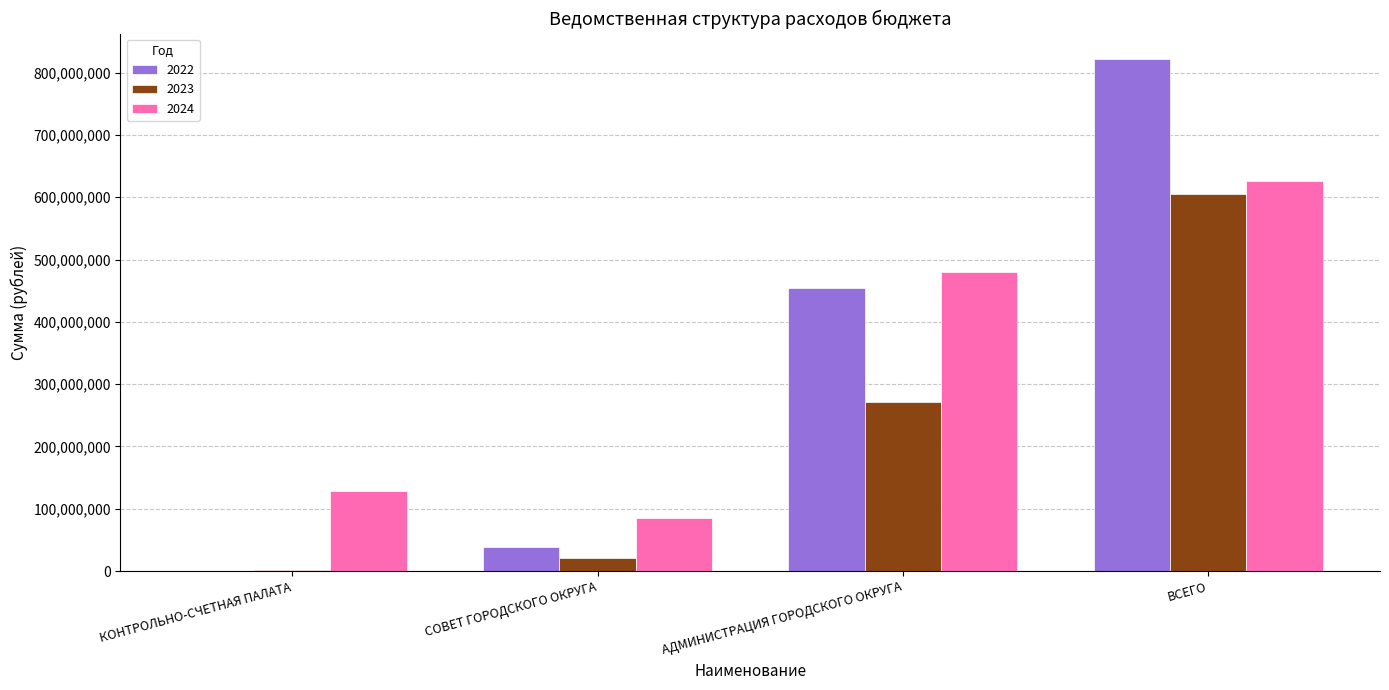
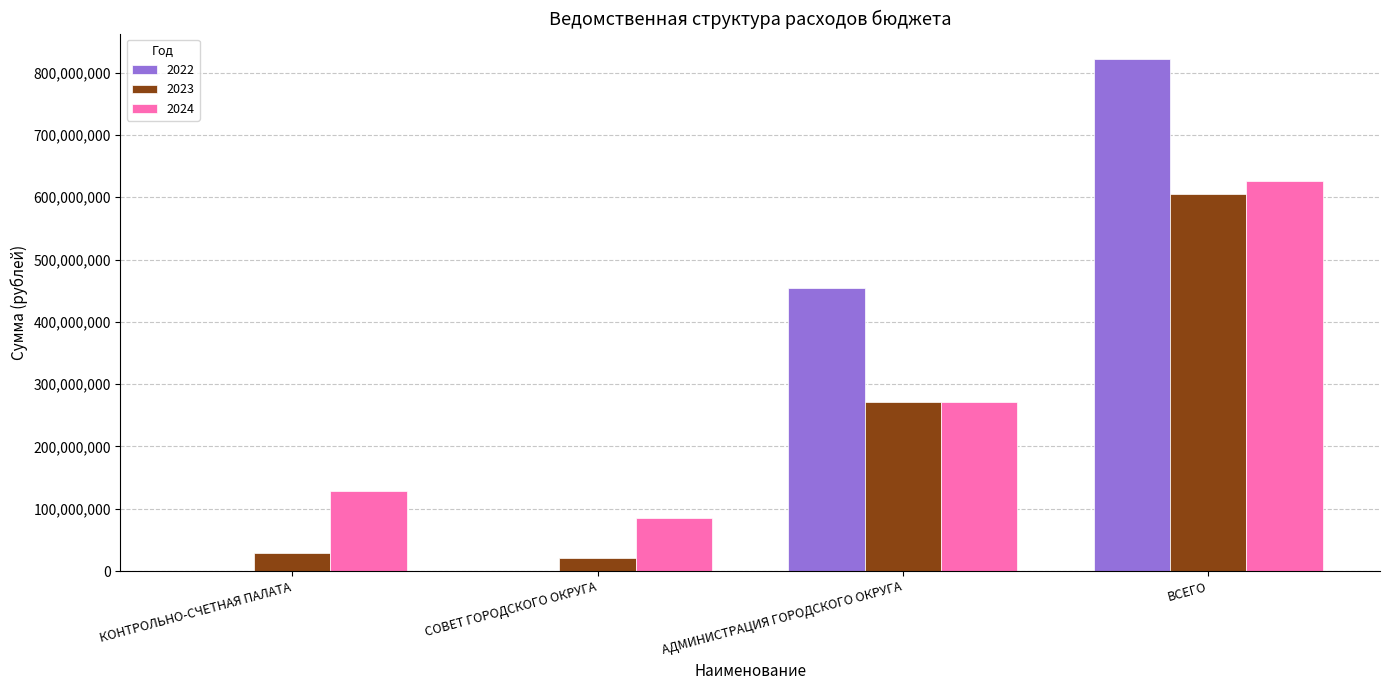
  {
    "2022": {
-     "СОВЕТ ГОРОДСКОГО ОКРУГА": "40,000,000",
+     "СОВЕТ ГОРОДСКОГО ОКРУГА": "0",
      "АДМИНИСТРАЦИЯ ГОРОДСКОГО ОКРУГА": "450,000,000",
      "ВСЕГО": "820,000,000"
    },
    "2023": {
-     "КОНТРОЛЬНО-СЧЕТНАЯ ПАЛАТА": "0",
+     "КОНТРОЛЬНО-СЧЕТНАЯ ПАЛАТА": "30,000,000",
      "СОВЕТ ГОРОДСКОГО ОКРУГА": "20,000,000",
      "АДМИНИСТРАЦИЯ ГОРОДСКОГО ОКРУГА": "270,000,000",
      "ВСЕГО": "610,000,000"
    },
    "2024": {
      "КОНТРОЛЬНО-СЧЕТНАЯ ПАЛАТА": "130,000,000",
      "СОВЕТ ГОРОДСКОГО ОКРУГА": "80,000,000",
-     "АДМИНИСТРАЦИЯ ГОРОДСКОГО ОКРУГА": "480,000,000",
+     "АДМИНИСТРАЦИЯ ГОРОДСКОГО ОКРУГА": "270,000,000",
      "ВСЕГО": "630,000,000"
    }
  }
